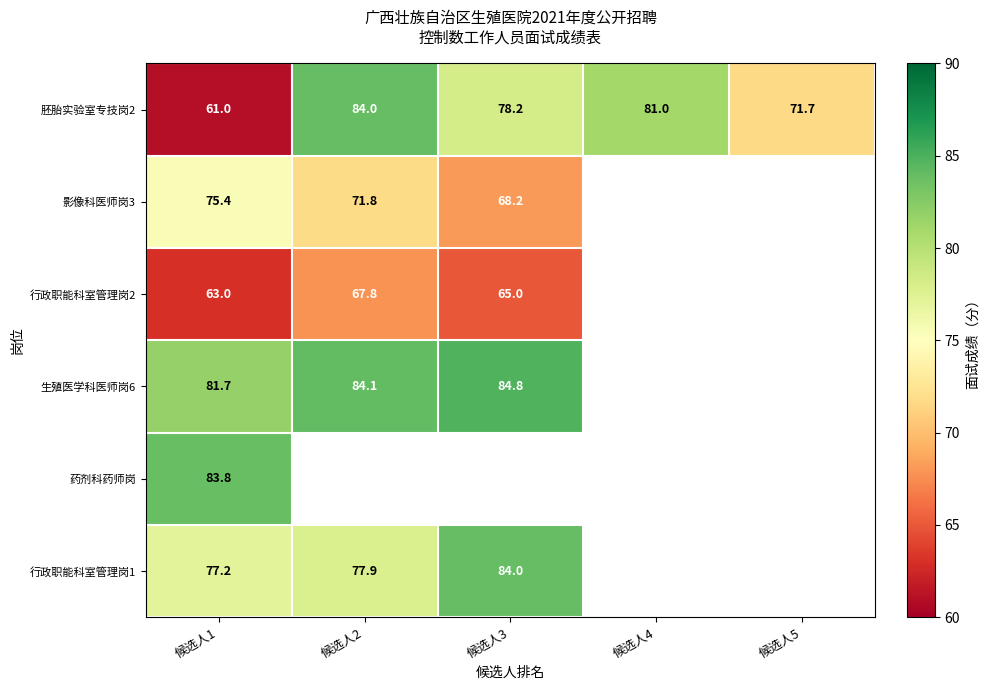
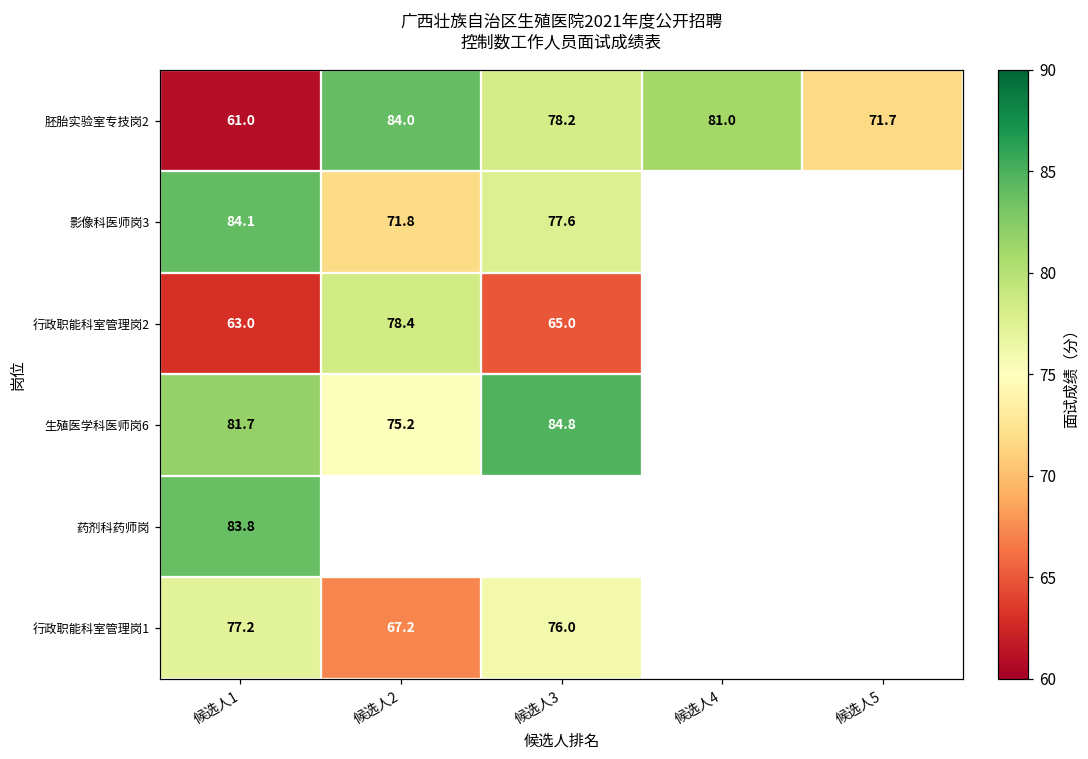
  {
    "胚胎实验室专技岗2": {
      "候选人1": 61.0,
      "候选人2": 84.0,
      "候选人3": 78.2,
      "候选人4": 81.0,
      "候选人5": 71.7
    },
    "影像科医师岗3": {
-     "候选人1": 75.4,
+     "候选人1": 84.1,
      "候选人2": 71.8,
-     "候选人3": 68.2
+     "候选人3": 77.6
    },
    "行政职能科室管理岗2": {
      "候选人1": 63.0,
-     "候选人2": 67.8,
+     "候选人2": 78.4,
      "候选人3": 65.0
    },
    "生殖医学科医师岗6": {
      "候选人1": 81.7,
-     "候选人2": 84.1,
+     "候选人2": 75.2,
      "候选人3": 84.8
    },
    "药剂科药师岗": {
      "候选人1": 83.8
    },
    "行政职能科室管理岗1": {
      "候选人1": 77.2,
-     "候选人2": 77.9,
-     "候选人3": 84.0
+     "候选人2": 67.2,
+     "候选人3": 76.0
    }
  }
